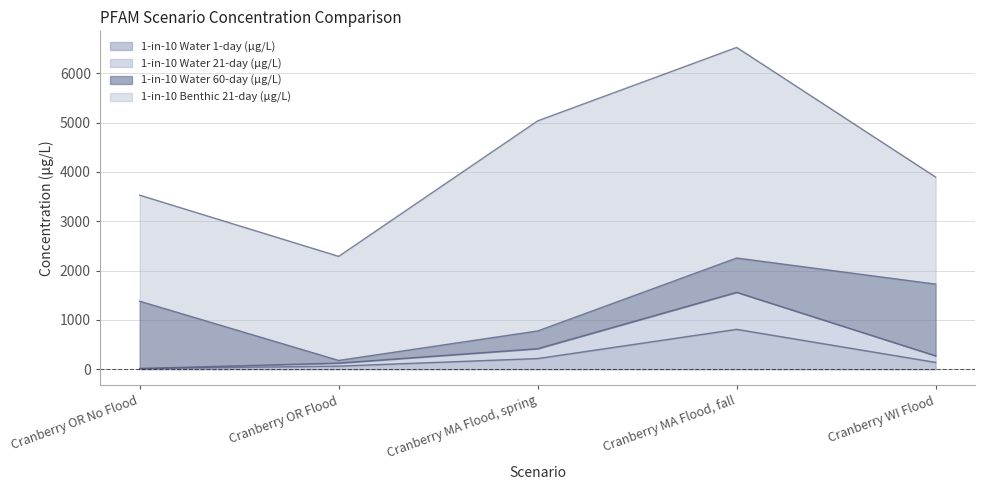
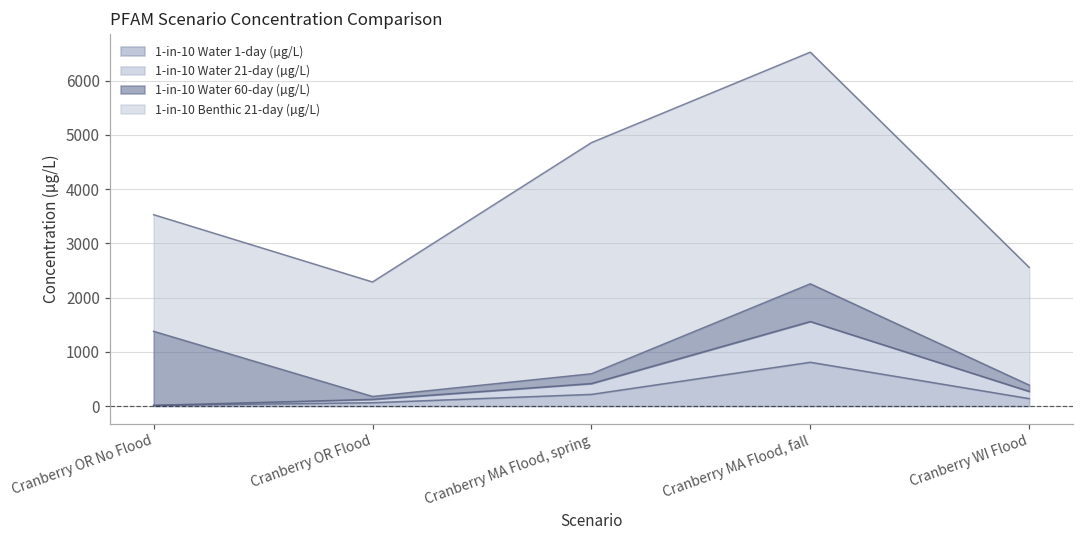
  {
    "1-in-10 Water 60-day (µg/L)": {
      "Cranberry OR No Flood": 1400,
      "Cranberry OR Flood": 100,
-     "Cranberry MA Flood, spring": 400,
+     "Cranberry MA Flood, spring": 200,
      "Cranberry MA Flood, fall": 700,
-     "Cranberry WI Flood": 1500
+     "Cranberry WI Flood": 100
    }
  }
